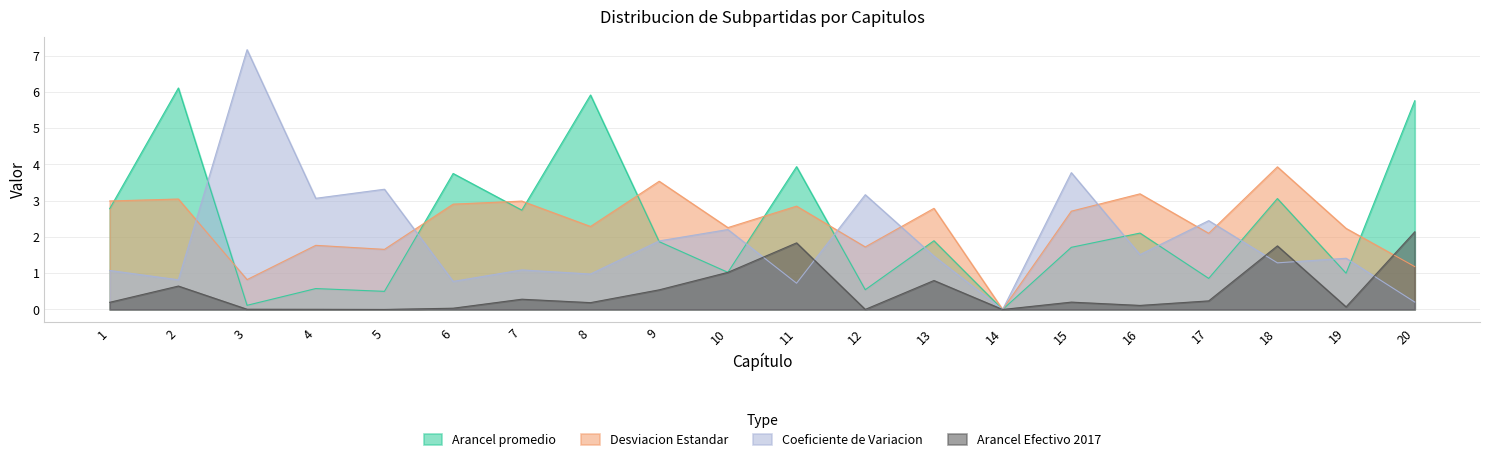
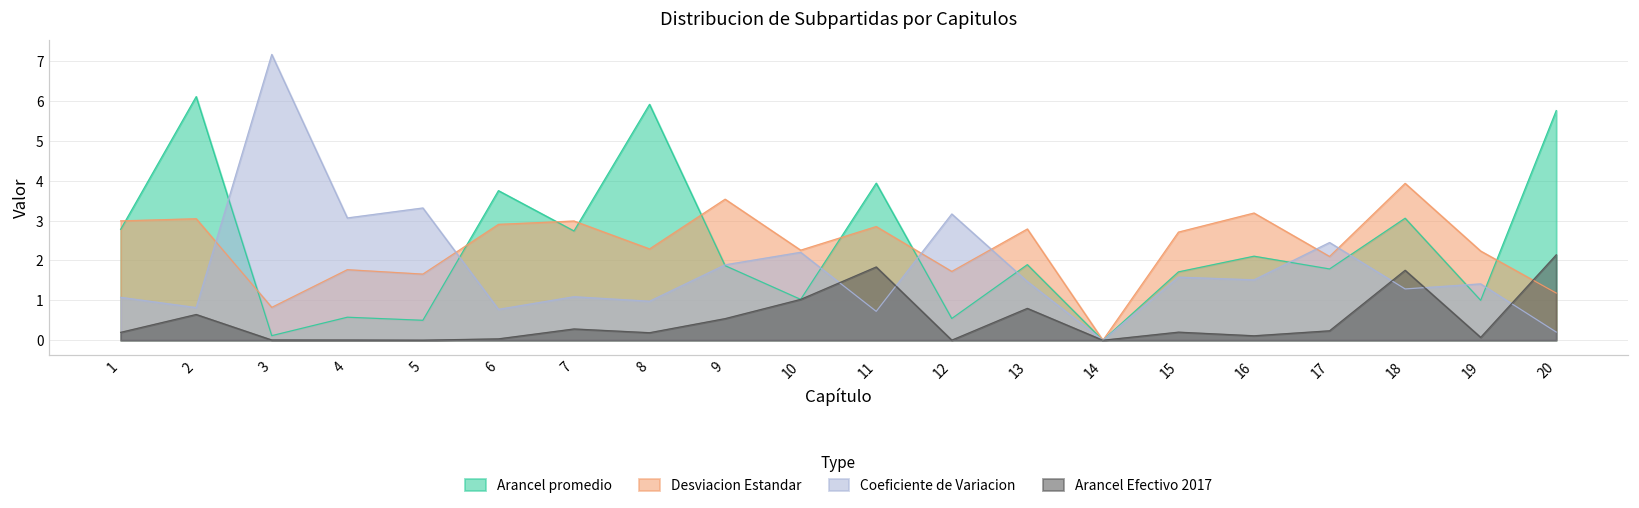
  {
    "Arancel promedio": {
      "1": 2.8,
      "2": 6.1,
      "3": 0.1,
      "4": 0.6,
      "5": 0.5,
      "6": 3.8,
      "7": 2.7,
      "8": 5.9,
      "11": 3.9,
      "12": 0.5,
      "13": 1.9,
      "15": 1.7,
      "16": 2.1,
-     "17": 0.9,
+     "17": 1.8,
      "18": 3.1,
      "19": 1.0,
      "20": 5.8
    },
    "Desviacion Estandar": {
      "1": 3.0,
      "2": 3.0,
      "3": 0.8,
      "4": 1.8,
      "5": 1.7,
      "6": 2.9,
      "7": 3.0,
      "8": 2.3,
      "9": 3.5,
      "11": 2.9,
      "12": 1.7,
      "13": 2.8,
      "15": 2.7,
      "16": 3.2,
      "17": 2.1,
      "18": 3.9,
      "19": 2.2,
      "20": 1.2
    },
    "Coeficiente de Variacion": {
      "1": 1.1,
      "2": 0.8,
      "3": 7.2,
      "4": 3.1,
      "5": 3.3,
      "6": 0.8,
      "7": 1.1,
      "8": 1.0,
      "11": 0.7,
      "12": 3.2,
      "13": 1.5,
-     "15": 3.8,
+     "15": 1.6,
      "16": 1.5,
      "17": 2.5,
      "18": 1.3,
      "19": 1.4,
      "20": 0.2
    },
    "Arancel Efectivo 2017": {
      "1": 0.2,
      "2": 0.6,
      "3": 0.0,
      "4": 0.0,
      "5": 0.0,
      "6": 0.0,
      "7": 0.3,
      "8": 0.2,
      "9": 0.5,
      "11": 1.8,
      "12": 0.0,
      "13": 0.8,
      "15": 0.2,
      "16": 0.1,
      "17": 0.2,
      "18": 1.8,
      "19": 0.1,
      "20": 2.1
    }
  }
